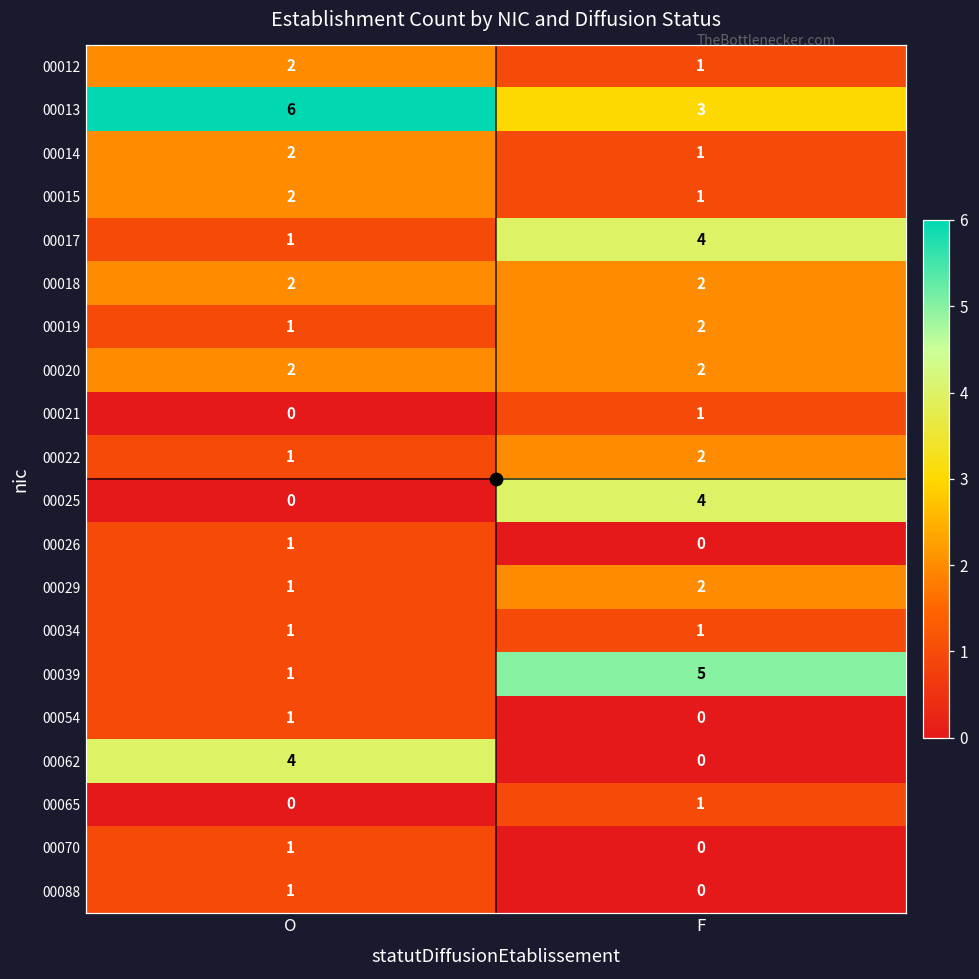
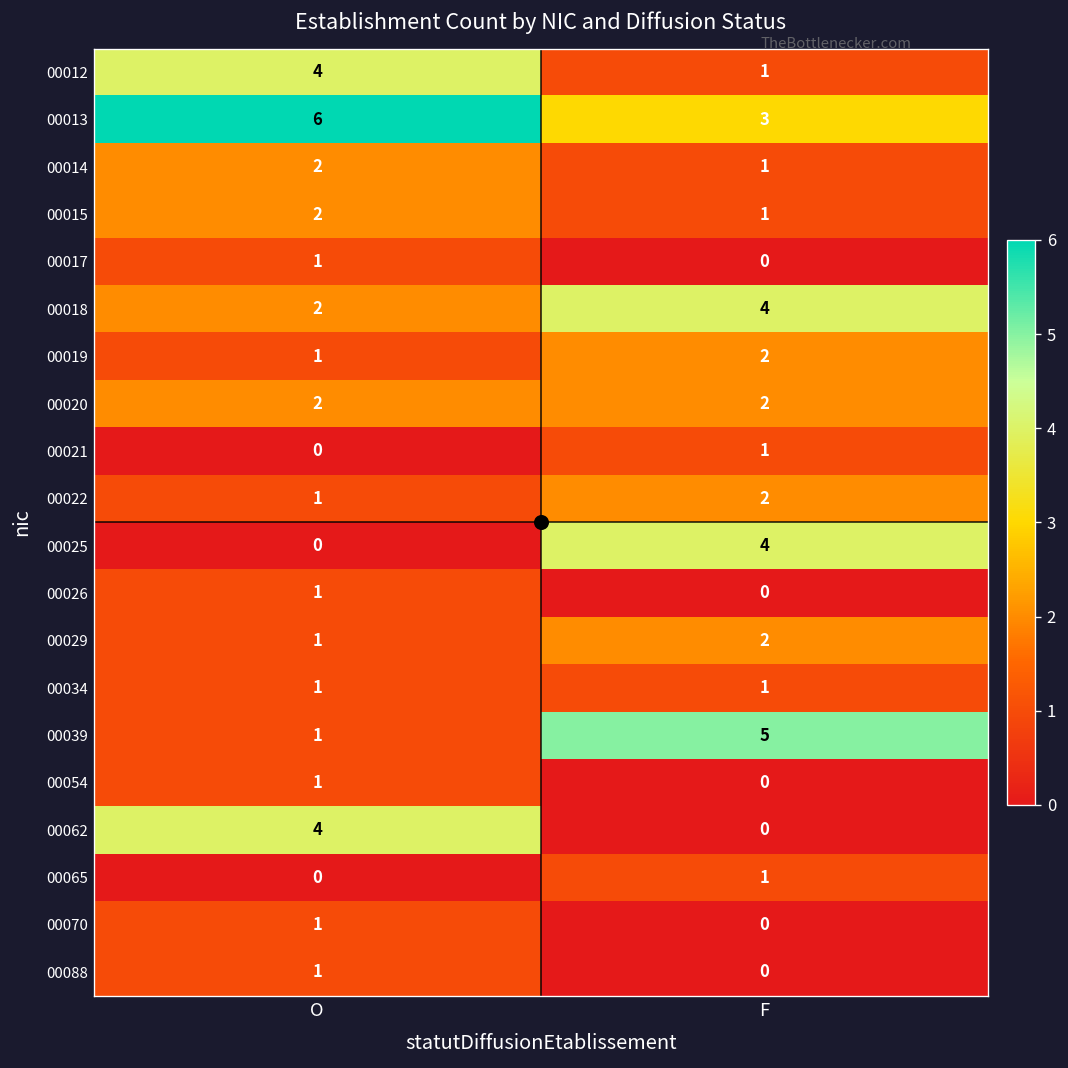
  {
    "00012": {
-     "O": 2,
+     "O": 4,
      "F": 1
    },
    "00013": {
      "O": 6,
      "F": 3
    },
    "00014": {
      "O": 2,
      "F": 1
    },
    "00015": {
      "O": 2,
      "F": 1
    },
    "00017": {
      "O": 1,
-     "F": 4
+     "F": 0
    },
    "00018": {
      "O": 2,
-     "F": 2
+     "F": 4
    },
    "00019": {
      "O": 1,
      "F": 2
    },
    "00020": {
      "O": 2,
      "F": 2
    },
    "00021": {
      "O": 0,
      "F": 1
    },
    "00022": {
      "O": 1,
      "F": 2
    },
    "00025": {
      "O": 0,
      "F": 4
    },
    "00026": {
      "O": 1,
      "F": 0
    },
    "00029": {
      "O": 1,
      "F": 2
    },
    "00034": {
      "O": 1,
      "F": 1
    },
    "00039": {
      "O": 1,
      "F": 5
    },
    "00054": {
      "O": 1,
      "F": 0
    },
    "00062": {
      "O": 4,
      "F": 0
    },
    "00065": {
      "O": 0,
      "F": 1
    },
    "00070": {
      "O": 1,
      "F": 0
    },
    "00088": {
      "O": 1,
      "F": 0
    }
  }
